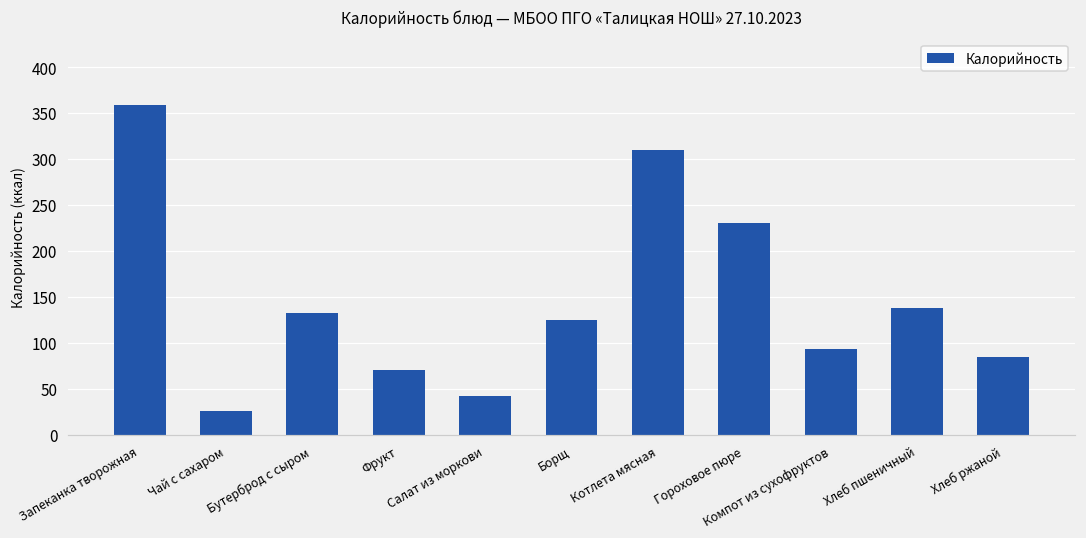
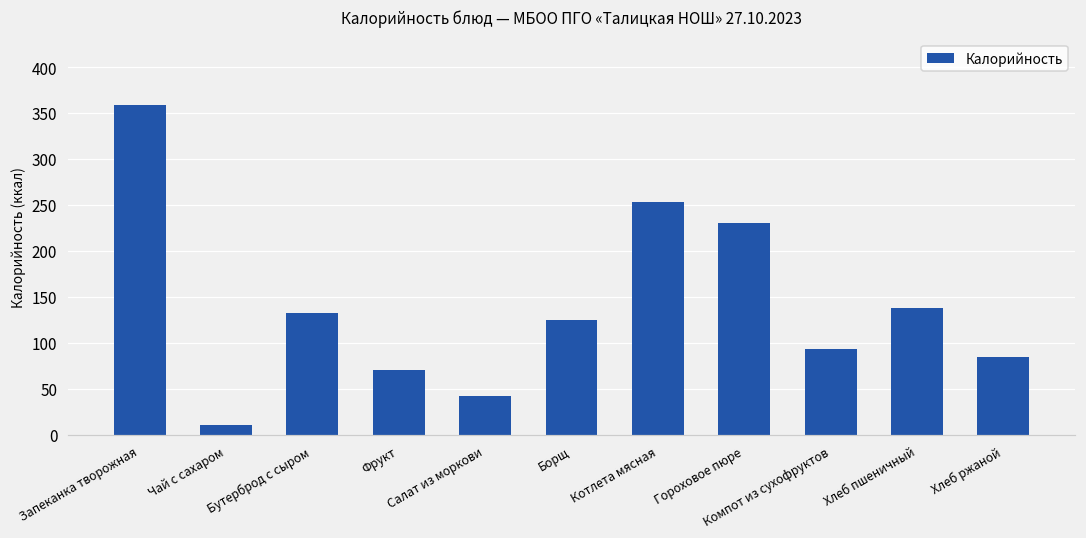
  {
    "Запеканка творожная": 360,
-   "Чай с сахаром": 30,
+   "Чай с сахаром": 10,
    "Бутерброд с сыром": 130,
    "Фрукт": 70,
    "Салат из моркови": 40,
    "Борщ": 130,
-   "Котлета мясная": 310,
+   "Котлета мясная": 250,
    "Гороховое пюре": 230,
    "Компот из сухофруктов": 90,
    "Хлеб пшеничный": 140,
    "Хлеб ржаной": 90
  }
